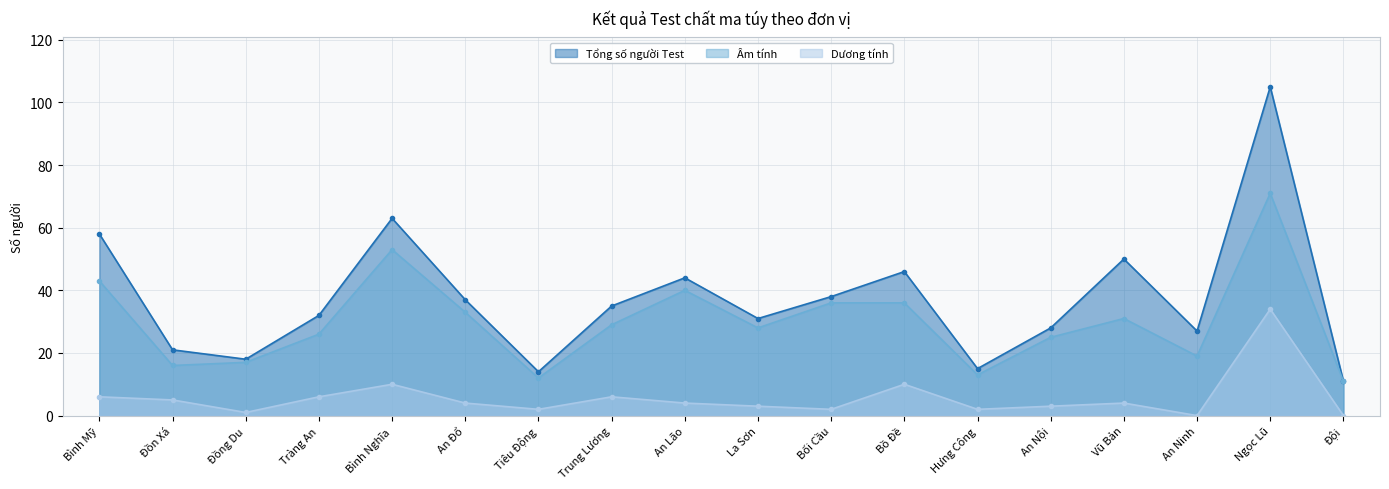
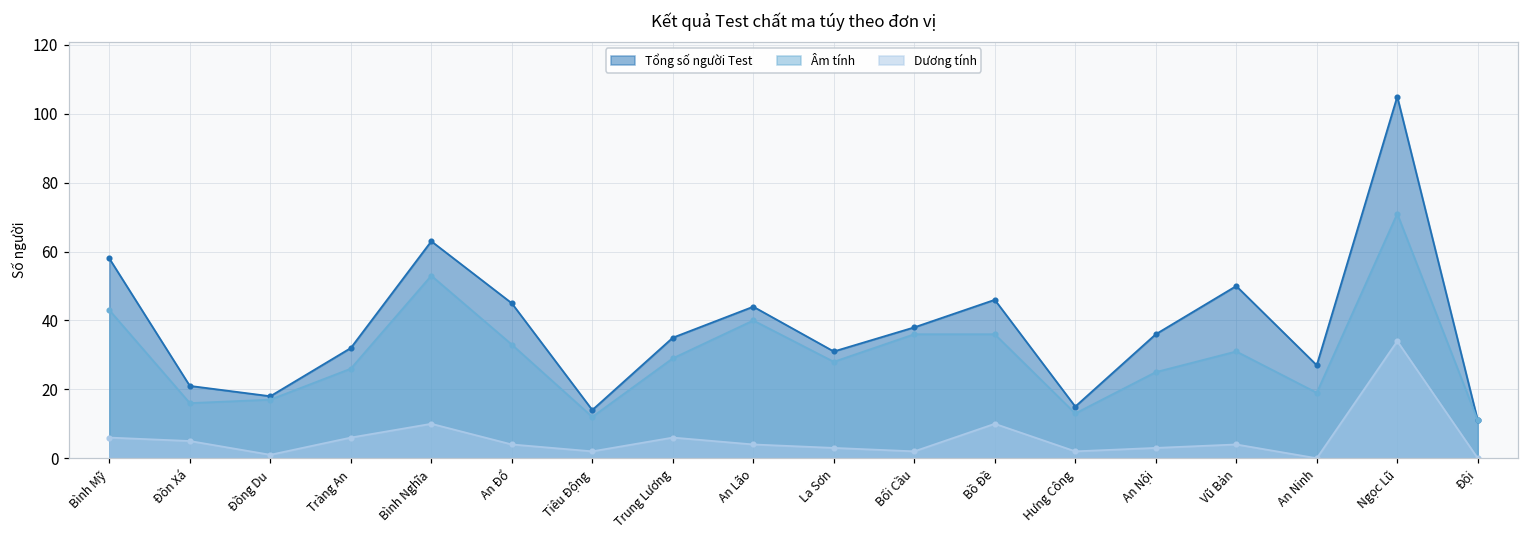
  {
    "Tổng số người Test": {
      "Bình Mỹ": 58,
      "Đồn Xá": 21,
      "Đồng Du": 18,
      "Tràng An": 32,
      "Bình Nghĩa": 63,
-     "An Đổ": 37,
+     "An Đổ": 45,
      "Tiêu Động": 14,
      "Trung Lương": 35,
      "An Lão": 44,
      "La Sơn": 31,
      "Bối Cầu": 38,
      "Bồ Đề": 46,
      "Hưng Công": 15,
-     "An Nội": 28,
+     "An Nội": 36,
      "Vũ Bản": 50,
      "An Ninh": 27,
      "Ngọc Lũ": 105
    }
  }
